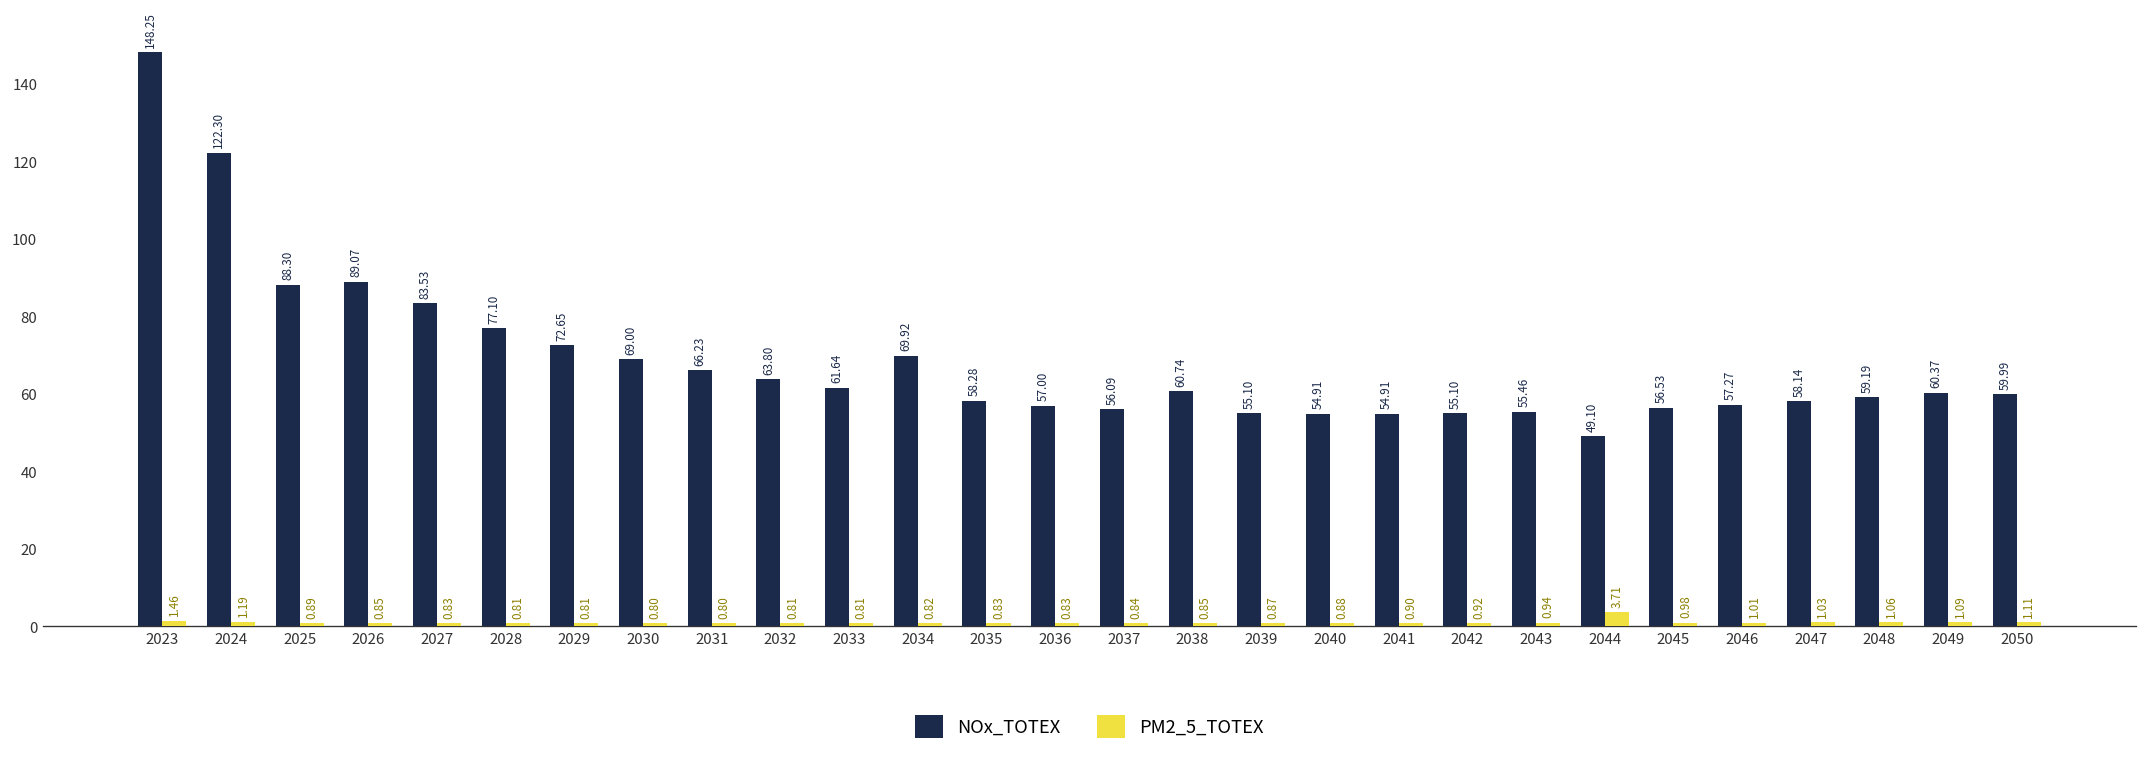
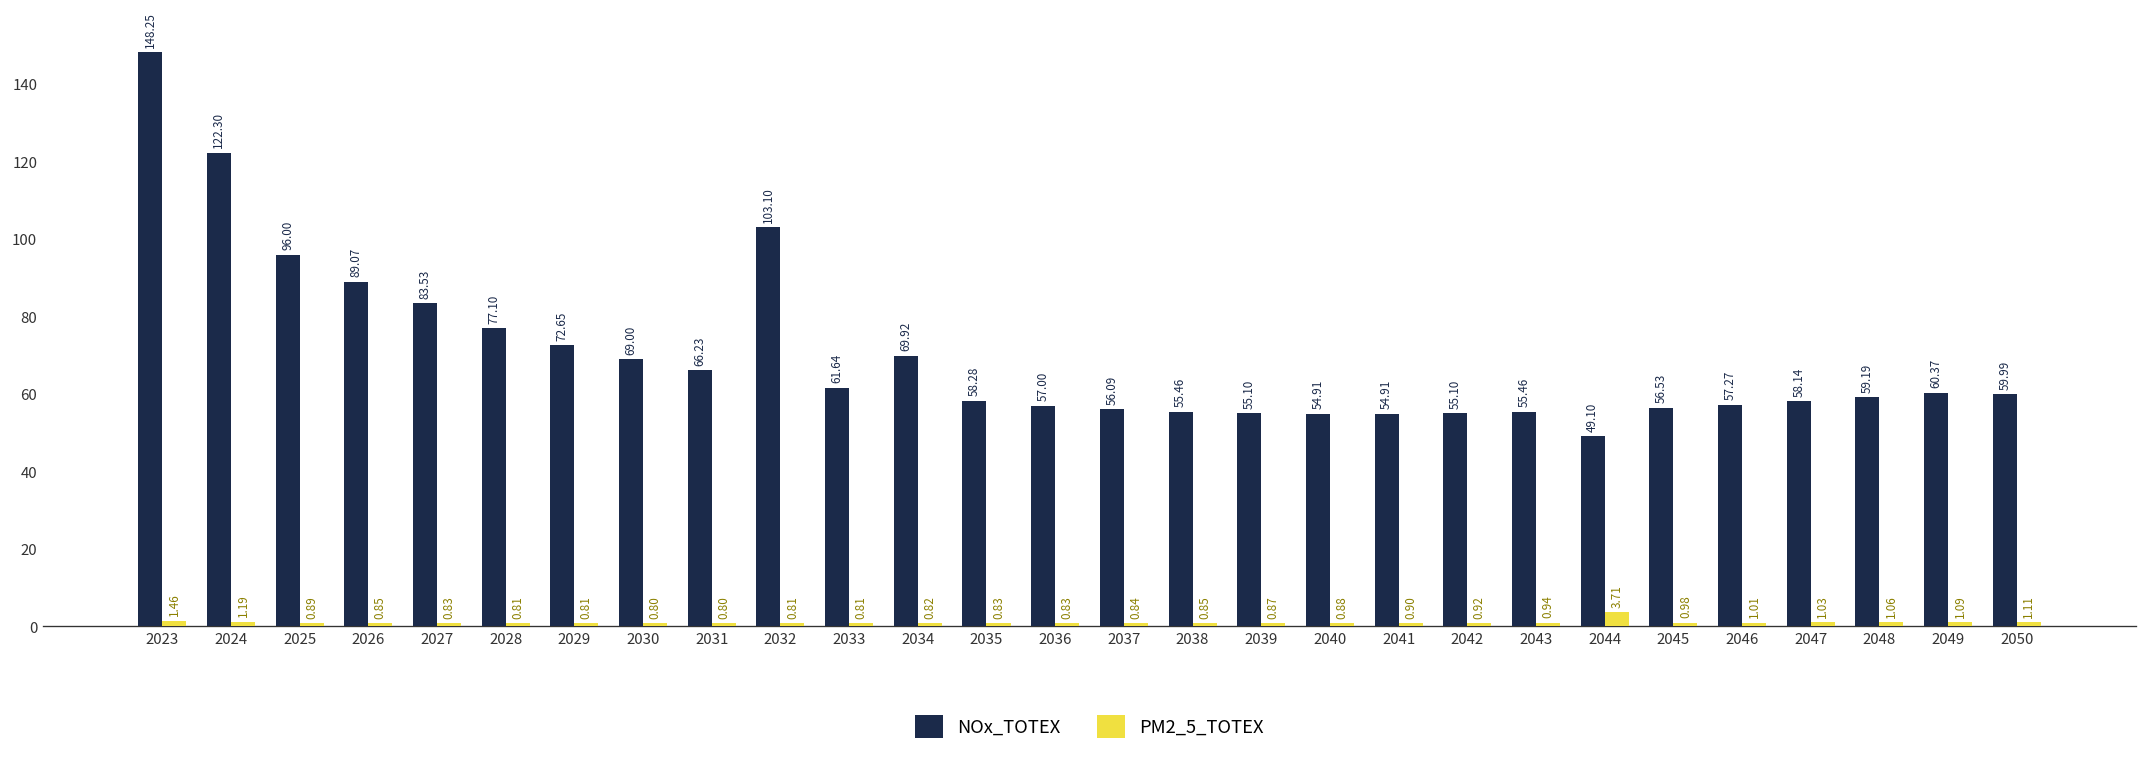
  {
    "NOx_TOTEX": {
      "2023": 148.25,
      "2024": 122.30,
-     "2025": 88.30,
+     "2025": 96.00,
      "2026": 89.07,
      "2027": 83.53,
      "2028": 77.10,
      "2029": 72.65,
      "2030": 69.00,
      "2031": 66.23,
-     "2032": 63.80,
+     "2032": 103.10,
      "2033": 61.64,
      "2034": 69.92,
      "2035": 58.28,
      "2036": 57.00,
      "2037": 56.09,
-     "2038": 60.74,
+     "2038": 55.46,
      "2039": 55.10,
      "2040": 54.91,
      "2041": 54.91,
      "2042": 55.10,
      "2043": 55.46,
      "2044": 49.10,
      "2045": 56.53,
      "2046": 57.27,
      "2047": 58.14,
      "2048": 59.19,
      "2049": 60.37,
      "2050": 59.99
    },
    "PM2_5_TOTEX": {
      "2023": 1.46,
      "2024": 1.19,
      "2025": 0.89,
      "2026": 0.85,
      "2027": 0.83,
      "2028": 0.81,
      "2029": 0.81,
      "2030": 0.80,
      "2031": 0.80,
      "2032": 0.81,
      "2033": 0.81,
      "2034": 0.82,
      "2035": 0.83,
      "2036": 0.83,
      "2037": 0.84,
      "2038": 0.85,
      "2039": 0.87,
      "2040": 0.88,
      "2041": 0.90,
      "2042": 0.92,
      "2043": 0.94,
      "2044": 3.71,
      "2045": 0.98,
      "2046": 1.01,
      "2047": 1.03,
      "2048": 1.06,
      "2049": 1.09,
      "2050": 1.11
    }
  }
